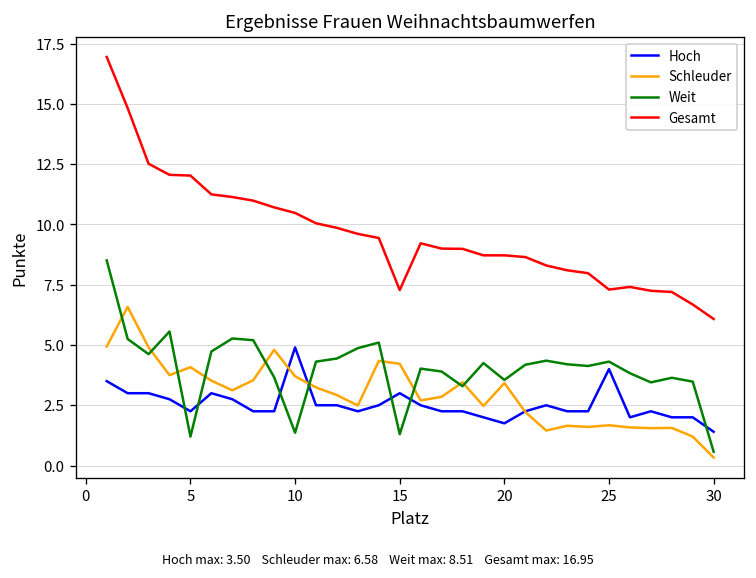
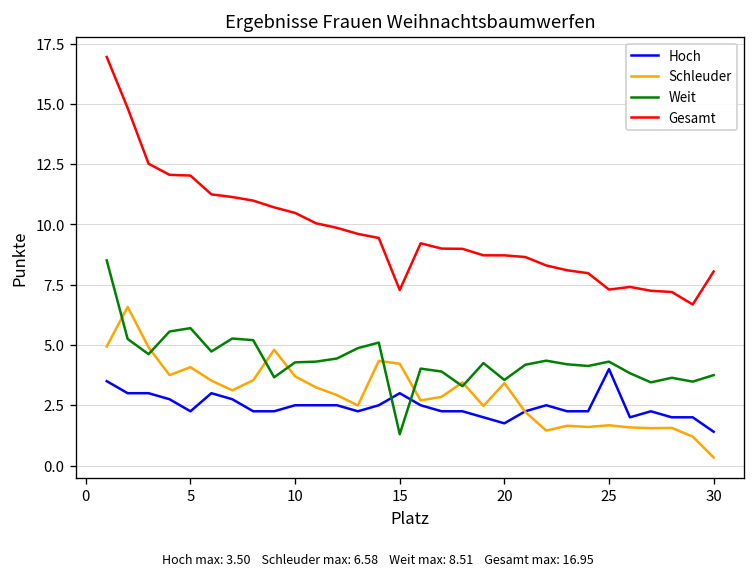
  {
    "Hoch": {
      "5": 2.3,
-     "10": 4.9,
+     "10": 2.5,
      "15": 3.0,
      "20": 1.8,
      "25": 4.0,
      "30": 1.4
    },
    "Schleuder": {
      "5": 4.1,
      "10": 3.7,
      "15": 4.2,
      "20": 3.4,
      "25": 1.7,
      "30": 0.3
    },
    "Weit": {
-     "5": 1.2,
-     "10": 1.4,
+     "5": 5.7,
+     "10": 4.3,
      "15": 1.3,
      "20": 3.6,
      "25": 4.3,
-     "30": 0.6
+     "30": 3.8
    },
    "Gesamt": {
      "5": 12.0,
      "10": 10.5,
      "15": 7.3,
      "20": 8.7,
      "25": 7.3,
-     "30": 6.1
+     "30": 8.1
    }
  }
